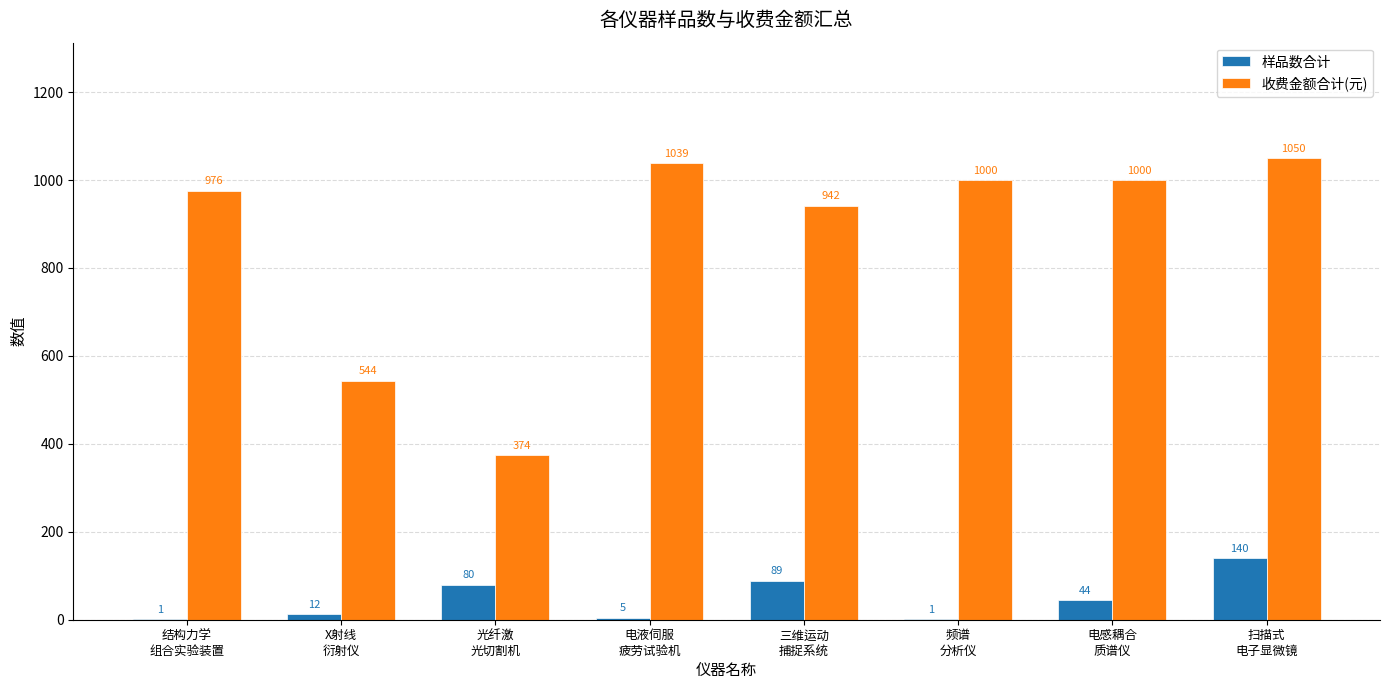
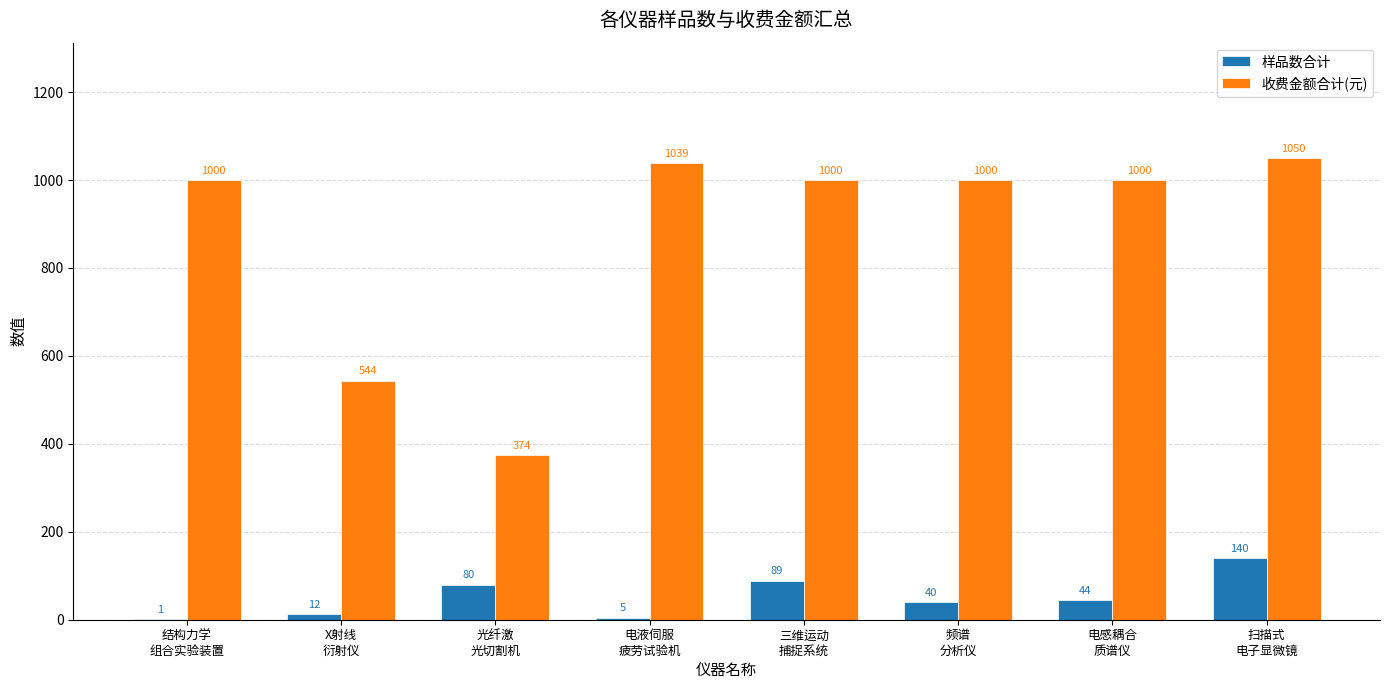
  {
    "样品数合计": {
      "结构力学 组合实验装置": 1,
      "X射线 衍射仪": 12,
      "光纤激 光切割机": 80,
      "电液伺服 疲劳试验机": 5,
      "三维运动 捕捉系统": 89,
-     "频谱 分析仪": 1,
+     "频谱 分析仪": 40,
      "电感耦合 质谱仪": 44,
      "扫描式 电子显微镜": 140
    },
    "收费金额合计(元)": {
-     "结构力学 组合实验装置": 976,
+     "结构力学 组合实验装置": 1000,
      "X射线 衍射仪": 544,
      "光纤激 光切割机": 374,
      "电液伺服 疲劳试验机": 1039,
-     "三维运动 捕捉系统": 942,
+     "三维运动 捕捉系统": 1000,
      "频谱 分析仪": 1000,
      "电感耦合 质谱仪": 1000,
      "扫描式 电子显微镜": 1050
    }
  }
